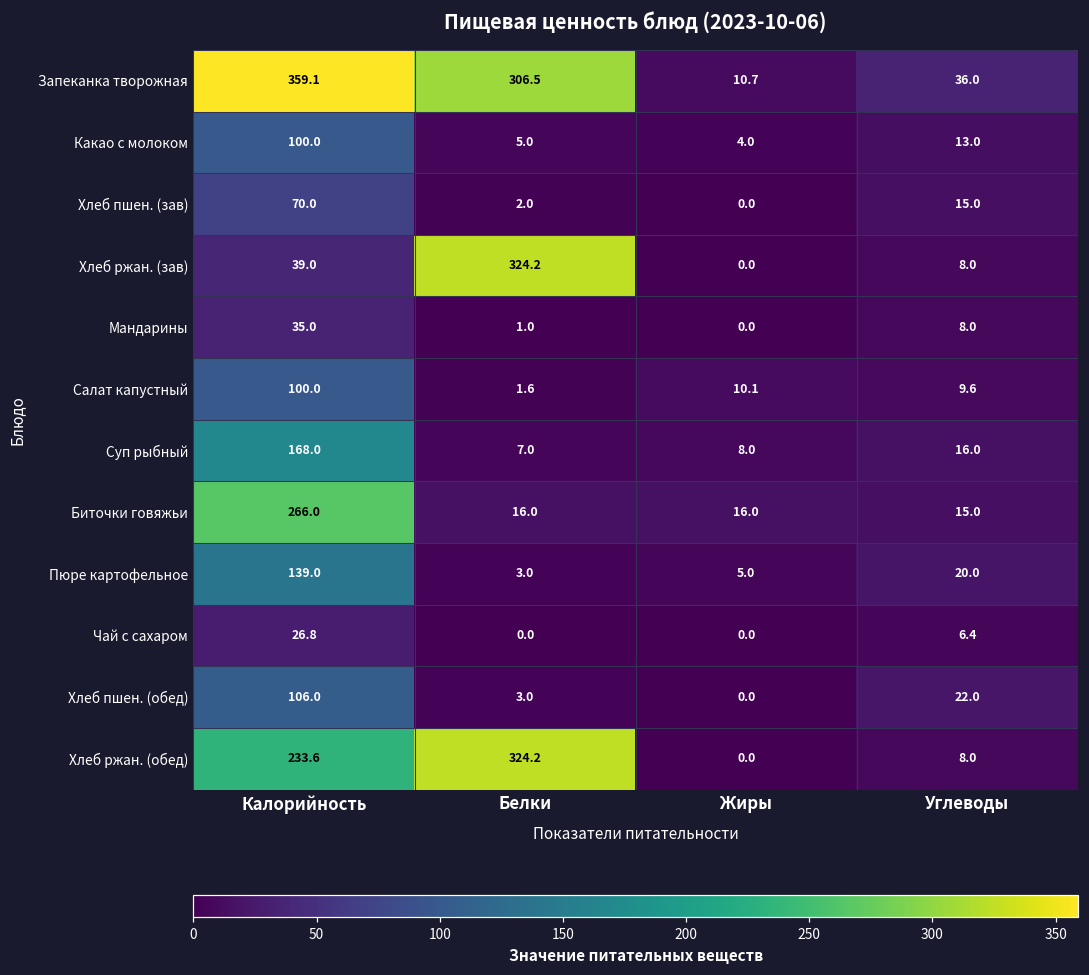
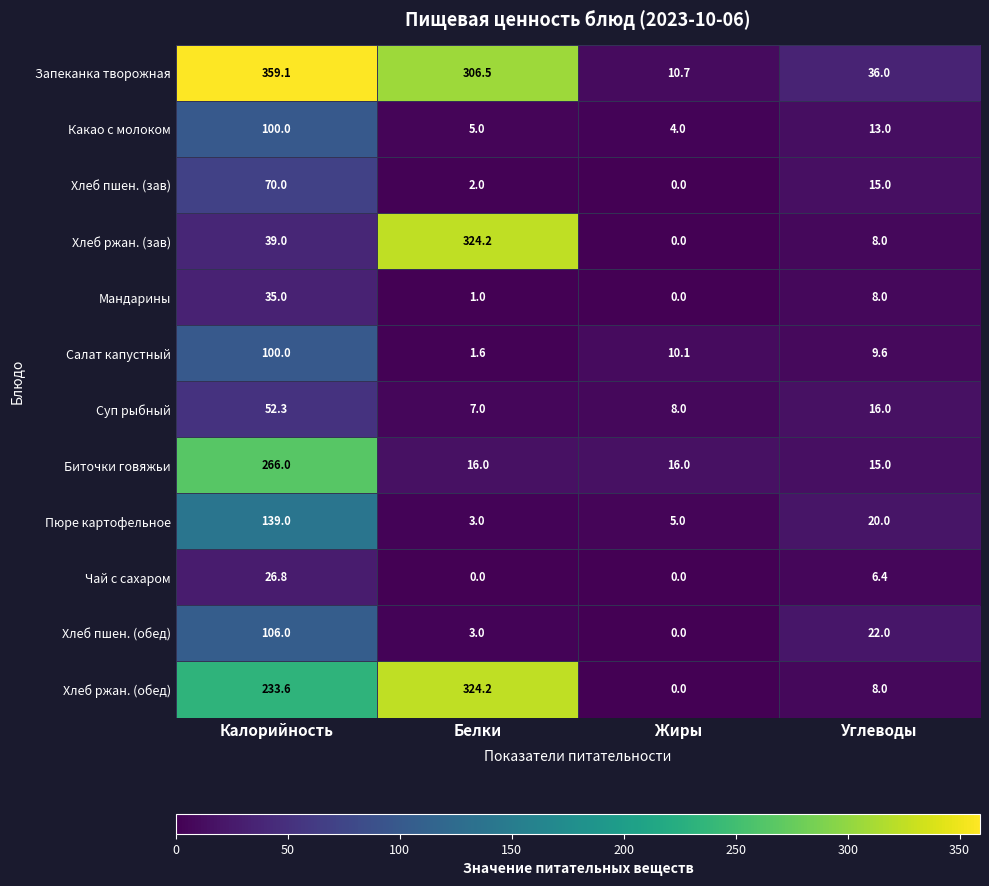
  {
    "Запеканка творожная": {
      "Калорийность": 359.1,
      "Белки": 306.5,
      "Жиры": 10.7,
      "Углеводы": 36.0
    },
    "Какао с молоком": {
      "Калорийность": 100.0,
      "Белки": 5.0,
      "Жиры": 4.0,
      "Углеводы": 13.0
    },
    "Хлеб пшен. (зав)": {
      "Калорийность": 70.0,
      "Белки": 2.0,
      "Жиры": 0.0,
      "Углеводы": 15.0
    },
    "Хлеб ржан. (зав)": {
      "Калорийность": 39.0,
      "Белки": 324.2,
      "Жиры": 0.0,
      "Углеводы": 8.0
    },
    "Мандарины": {
      "Калорийность": 35.0,
      "Белки": 1.0,
      "Жиры": 0.0,
      "Углеводы": 8.0
    },
    "Салат капустный": {
      "Калорийность": 100.0,
      "Белки": 1.6,
      "Жиры": 10.1,
      "Углеводы": 9.6
    },
    "Суп рыбный": {
-     "Калорийность": 168.0,
+     "Калорийность": 52.3,
      "Белки": 7.0,
      "Жиры": 8.0,
      "Углеводы": 16.0
    },
    "Биточки говяжьи": {
      "Калорийность": 266.0,
      "Белки": 16.0,
      "Жиры": 16.0,
      "Углеводы": 15.0
    },
    "Пюре картофельное": {
      "Калорийность": 139.0,
      "Белки": 3.0,
      "Жиры": 5.0,
      "Углеводы": 20.0
    },
    "Чай с сахаром": {
      "Калорийность": 26.8,
      "Белки": 0.0,
      "Жиры": 0.0,
      "Углеводы": 6.4
    },
    "Хлеб пшен. (обед)": {
      "Калорийность": 106.0,
      "Белки": 3.0,
      "Жиры": 0.0,
      "Углеводы": 22.0
    },
    "Хлеб ржан. (обед)": {
      "Калорийность": 233.6,
      "Белки": 324.2,
      "Жиры": 0.0,
      "Углеводы": 8.0
    }
  }
